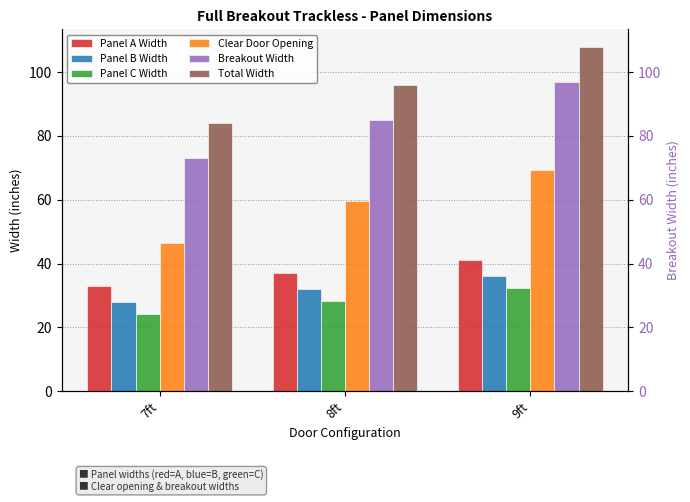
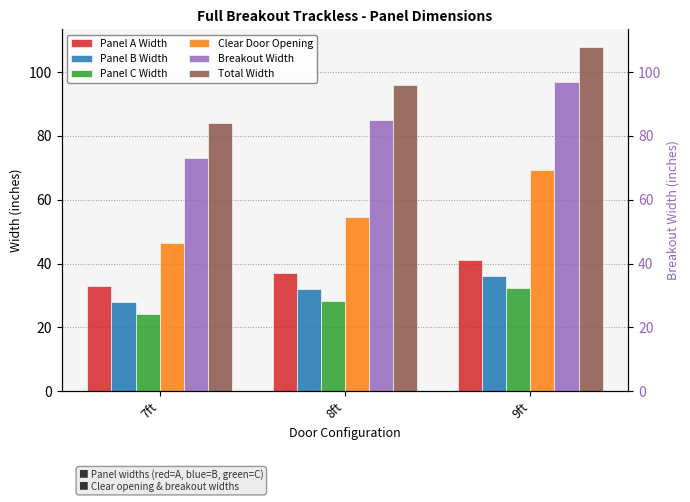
  {
    "Panel A Width": {
      "7ft": 33,
      "8ft": 37,
      "9ft": 41
    },
    "Panel B Width": {
      "7ft": 28,
      "8ft": 32,
      "9ft": 36
    },
    "Panel C Width": {
      "7ft": 24,
      "8ft": 28,
      "9ft": 32
    },
    "Clear Door Opening": {
      "7ft": 47,
-     "8ft": 60,
+     "8ft": 55,
      "9ft": 69
    },
    "Breakout Width": {
      "7ft": 73,
      "8ft": 85,
      "9ft": 97
    },
    "Total Width": {
      "7ft": 84,
      "8ft": 96,
      "9ft": 108
    }
  }
